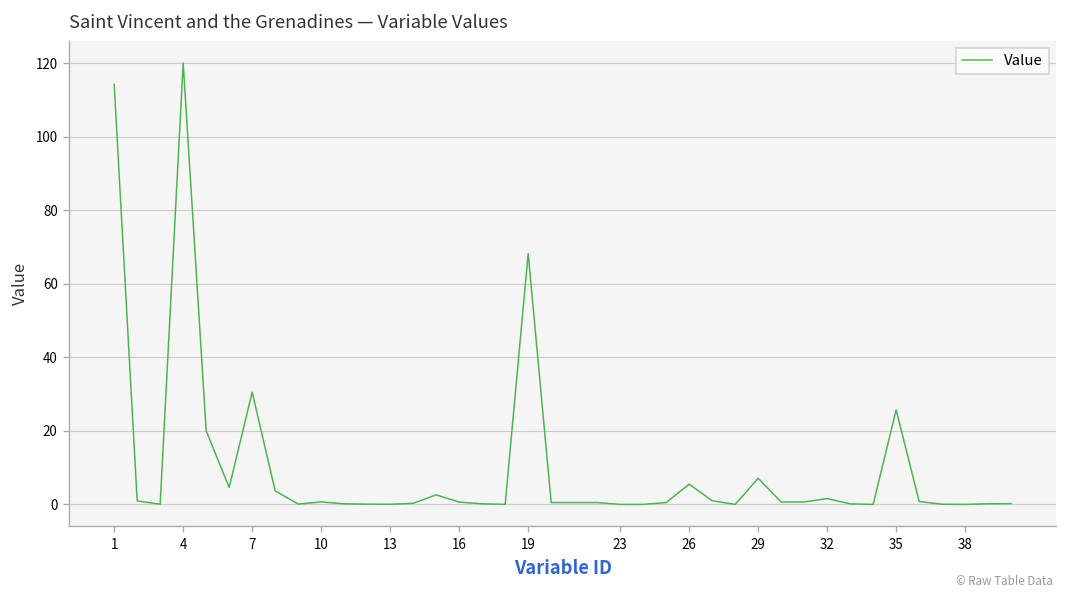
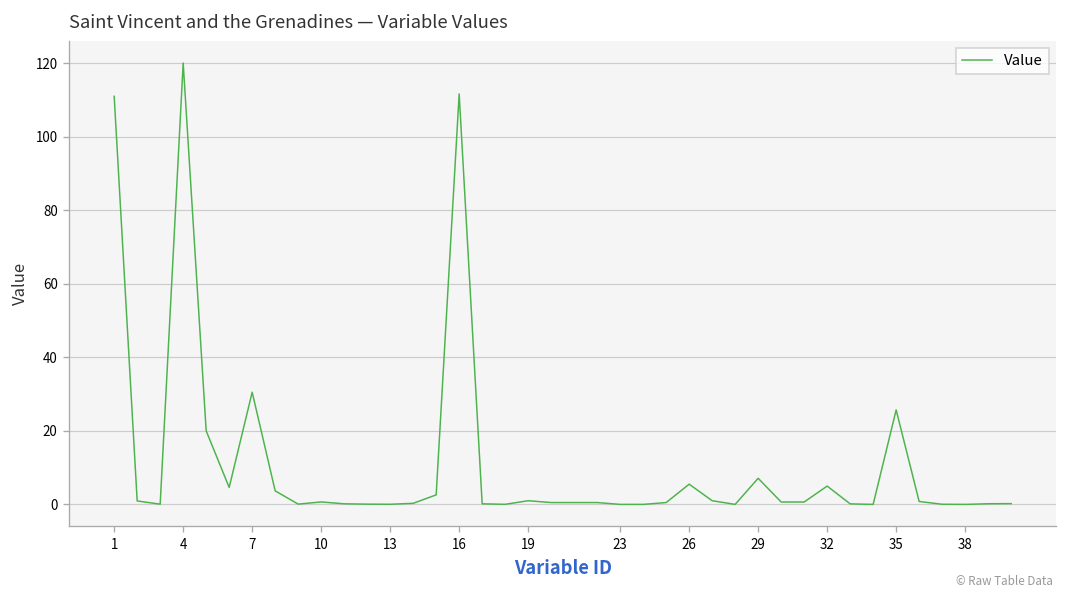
  {
-   "1": 114,
+   "1": 111,
    "4": 120,
    "7": 31,
    "10": 1,
    "13": 0,
-   "16": 1,
-   "19": 68,
+   "16": 112,
+   "19": 1,
    "23": 0,
    "26": 6,
    "29": 7,
-   "32": 2,
+   "32": 5,
    "35": 26,
    "38": 0
  }
